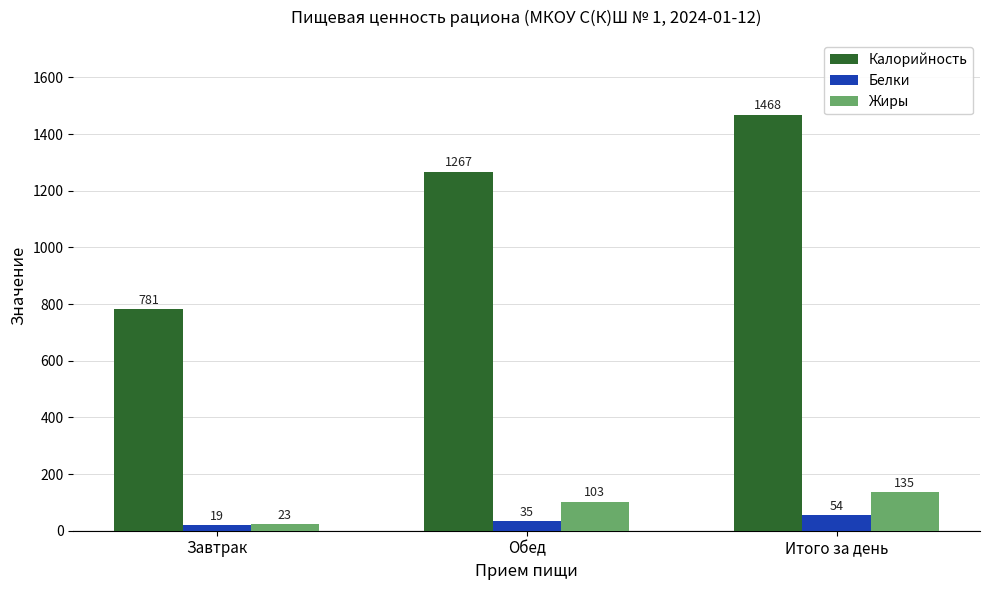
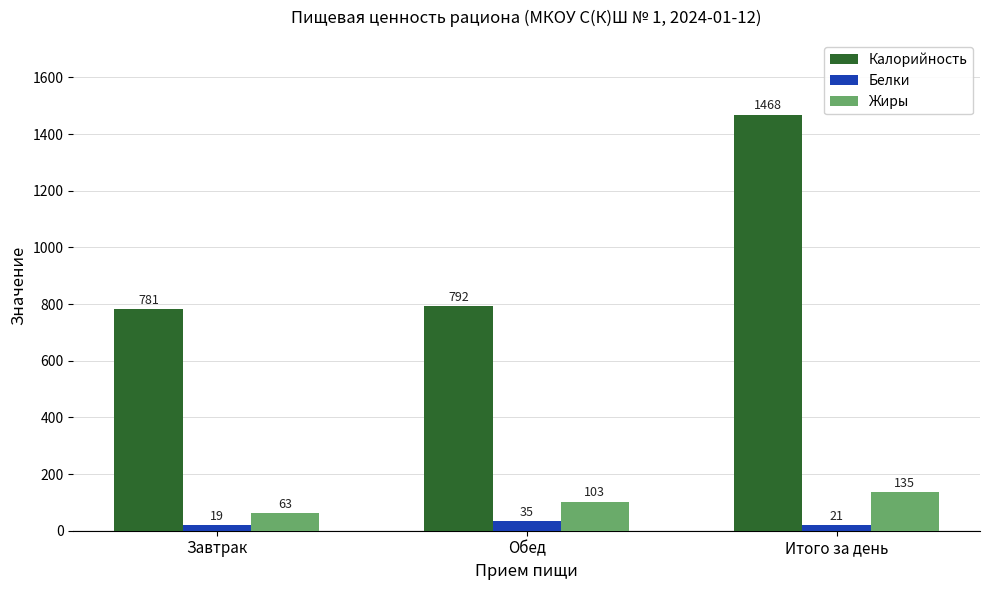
  {
    "Калорийность": {
      "Завтрак": 781,
-     "Обед": 1267,
+     "Обед": 792,
      "Итого за день": 1468
    },
    "Белки": {
      "Завтрак": 19,
      "Обед": 35,
-     "Итого за день": 54
+     "Итого за день": 21
    },
    "Жиры": {
-     "Завтрак": 23,
+     "Завтрак": 63,
      "Обед": 103,
      "Итого за день": 135
    }
  }
